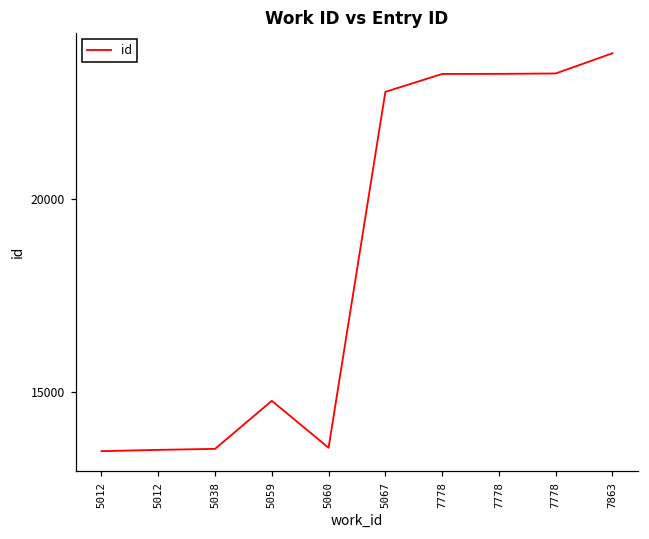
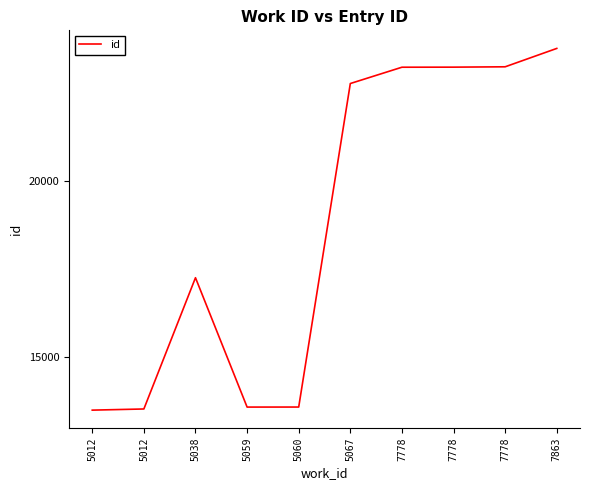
  {
-   "5038": 13500,
-   "5059": 14800,
+   "5038": 17200,
+   "5059": 13600,
    "5060": 13600,
    "5067": 22800,
    "7863": 23800
  }
